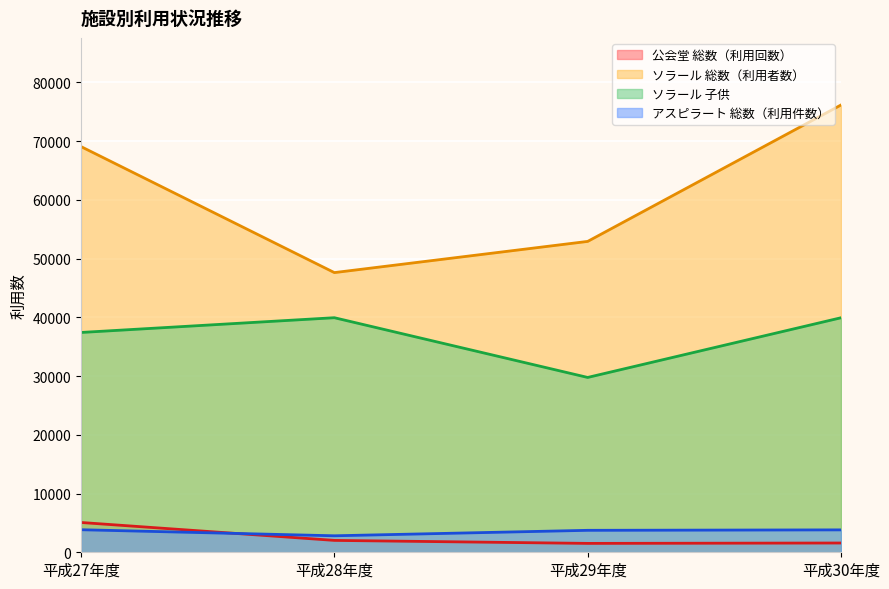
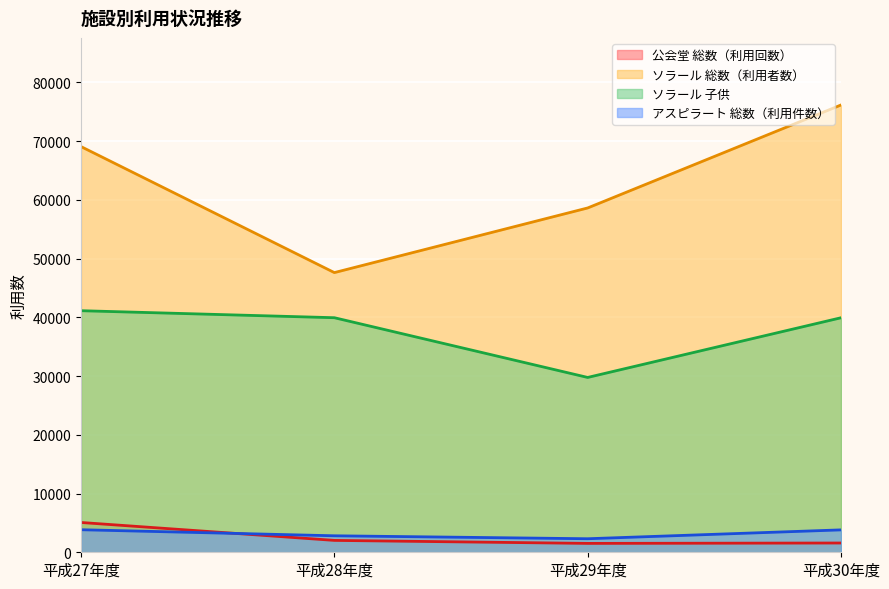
  {
    "公会堂 総数（利用回数）": {
      "平成27年度": 5000,
      "平成28年度": 2000,
      "平成29年度": 2000,
      "平成30年度": 2000
    },
    "ソラール 総数（利用者数）": {
      "平成27年度": 69000,
      "平成28年度": 48000,
-     "平成29年度": 53000,
+     "平成29年度": 59000,
      "平成30年度": 76000
    },
    "ソラール 子供": {
-     "平成27年度": 37000,
+     "平成27年度": 41000,
      "平成28年度": 40000,
      "平成29年度": 30000,
      "平成30年度": 40000
    },
    "アスピラート 総数（利用件数）": {
      "平成27年度": 4000,
      "平成28年度": 3000,
-     "平成29年度": 4000,
+     "平成29年度": 2000,
      "平成30年度": 4000
    }
  }
